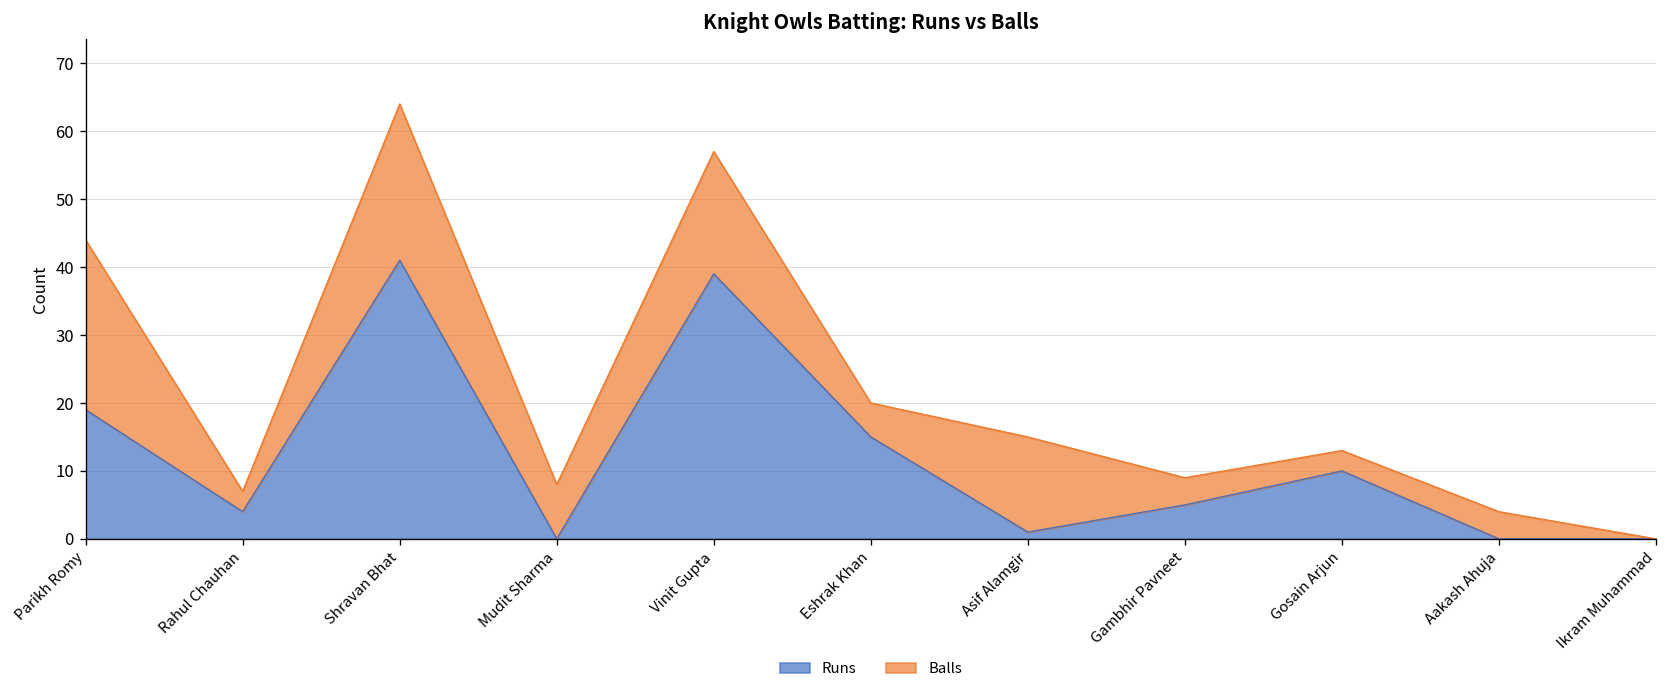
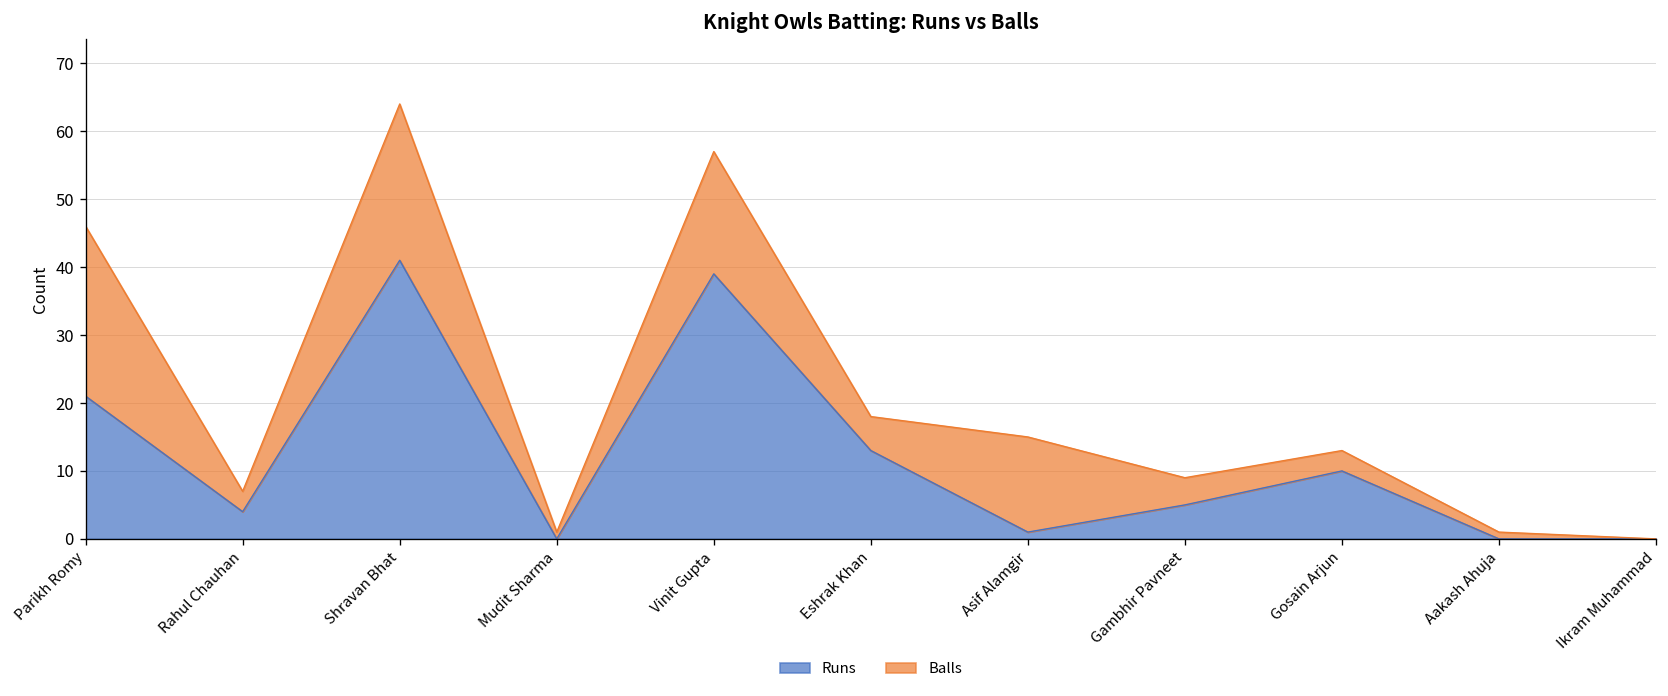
  {
    "Runs": {
-     "Parikh Romy": 19,
+     "Parikh Romy": 21,
      "Rahul Chauhan": 4,
      "Shravan Bhat": 41,
      "Mudit Sharma": 0,
      "Vinit Gupta": 39,
-     "Eshrak Khan": 15,
+     "Eshrak Khan": 13,
      "Asif Alamgir": 1,
      "Gambhir Pavneet": 5,
      "Gosain Arjun": 10,
      "Aakash Ahuja": 0
    },
    "Balls": {
      "Parikh Romy": 25,
      "Rahul Chauhan": 3,
      "Shravan Bhat": 23,
-     "Mudit Sharma": 8,
+     "Mudit Sharma": 1,
      "Vinit Gupta": 18,
      "Eshrak Khan": 5,
      "Asif Alamgir": 14,
      "Gambhir Pavneet": 4,
      "Gosain Arjun": 3,
-     "Aakash Ahuja": 4
+     "Aakash Ahuja": 1
    }
  }
